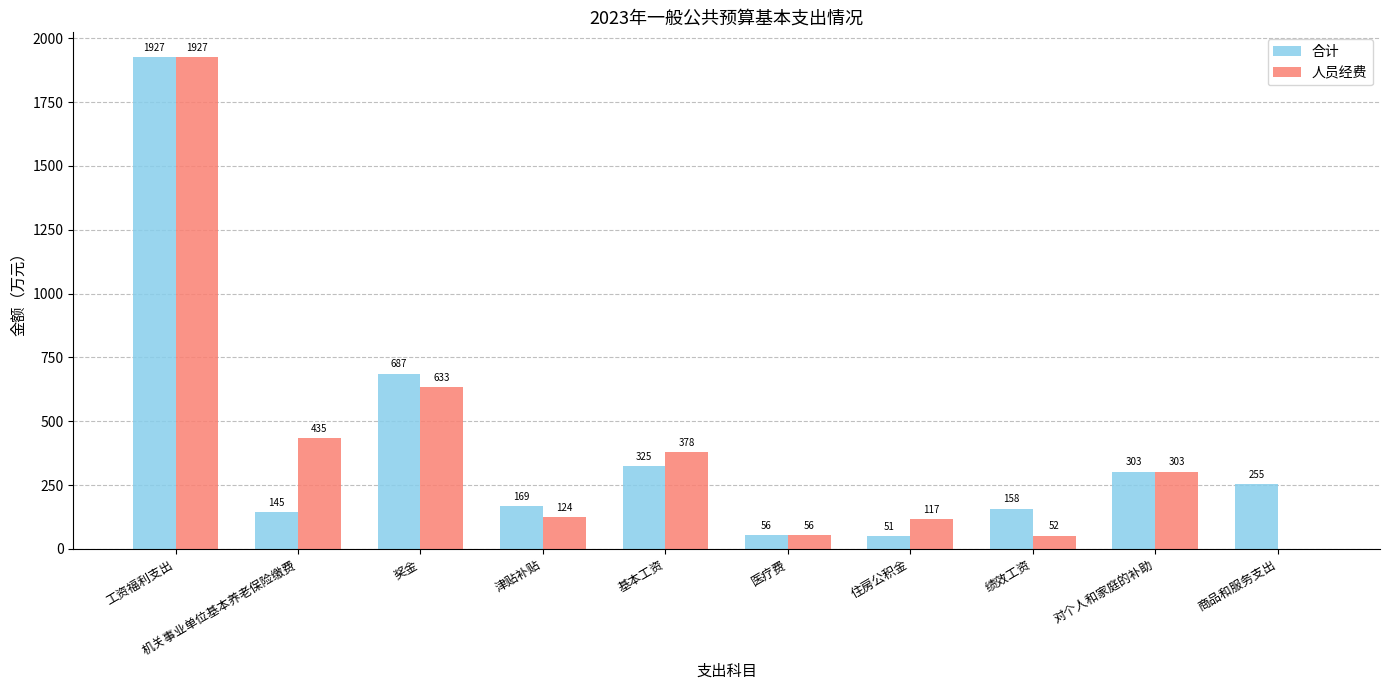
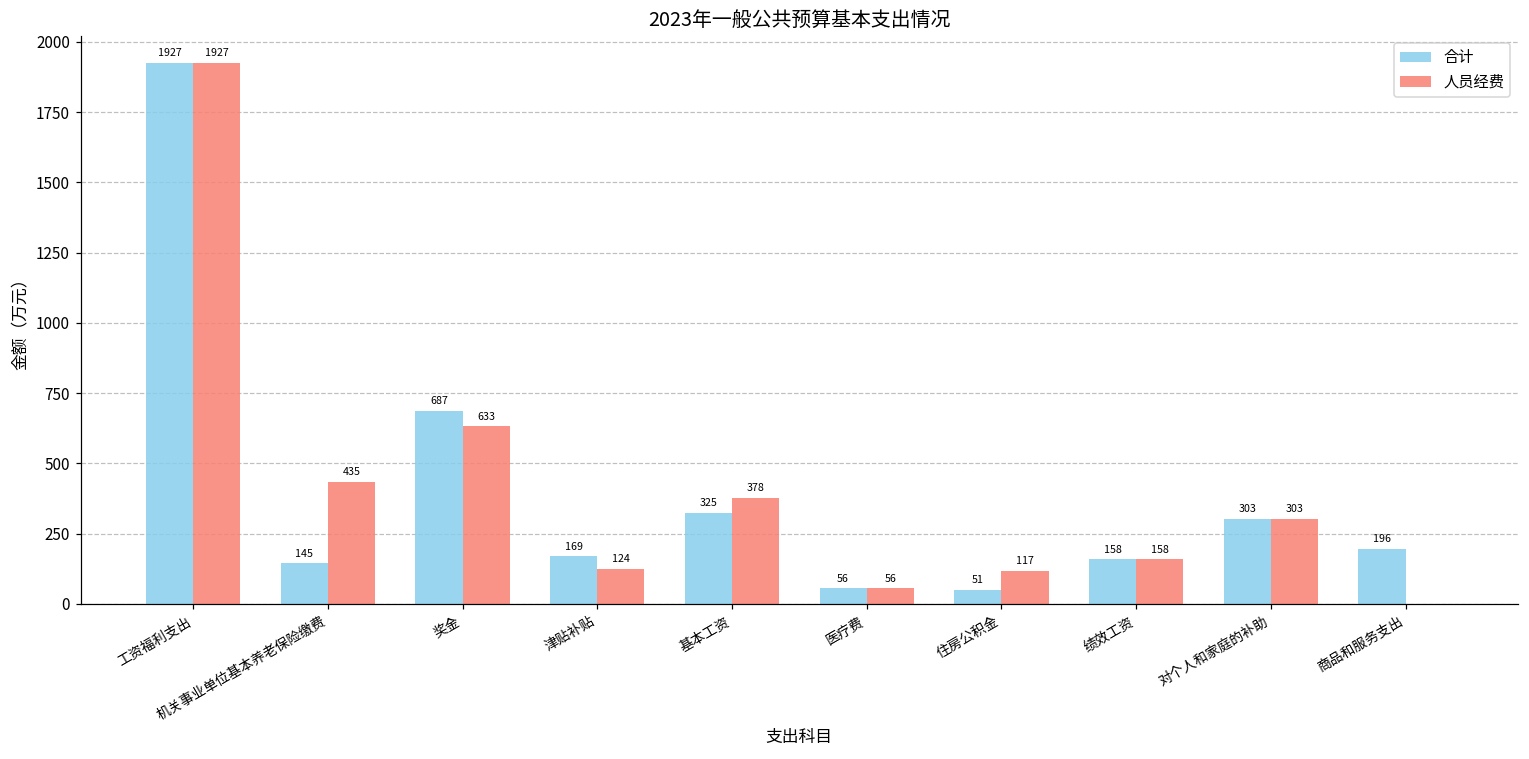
  {
    "合计": {
      "工资福利支出": 1927,
      "机关事业单位基本养老保险缴费": 145,
      "奖金": 687,
      "津贴补贴": 169,
      "基本工资": 325,
      "医疗费": 56,
      "住房公积金": 51,
      "绩效工资": 158,
      "对个人和家庭的补助": 303,
-     "商品和服务支出": 255
+     "商品和服务支出": 196
    },
    "人员经费": {
      "工资福利支出": 1927,
      "机关事业单位基本养老保险缴费": 435,
      "奖金": 633,
      "津贴补贴": 124,
      "基本工资": 378,
      "医疗费": 56,
      "住房公积金": 117,
-     "绩效工资": 52,
+     "绩效工资": 158,
      "对个人和家庭的补助": 303
    }
  }
